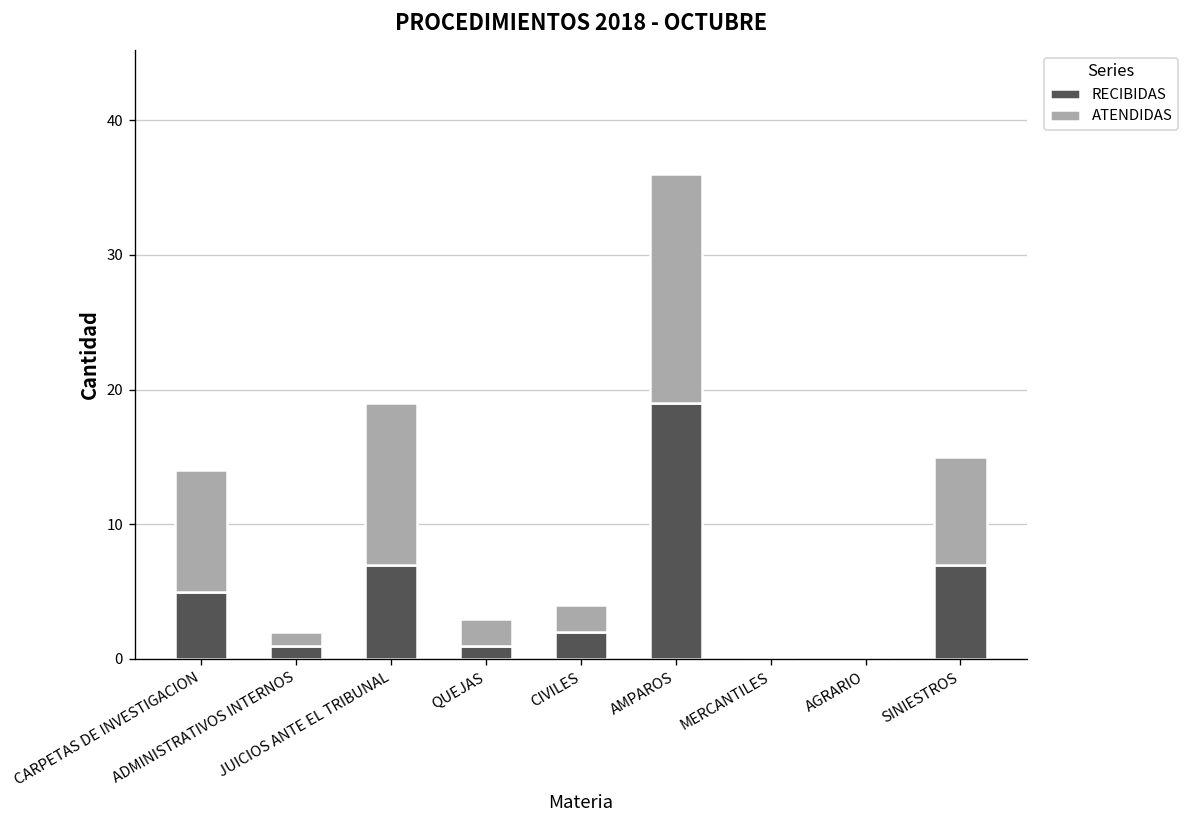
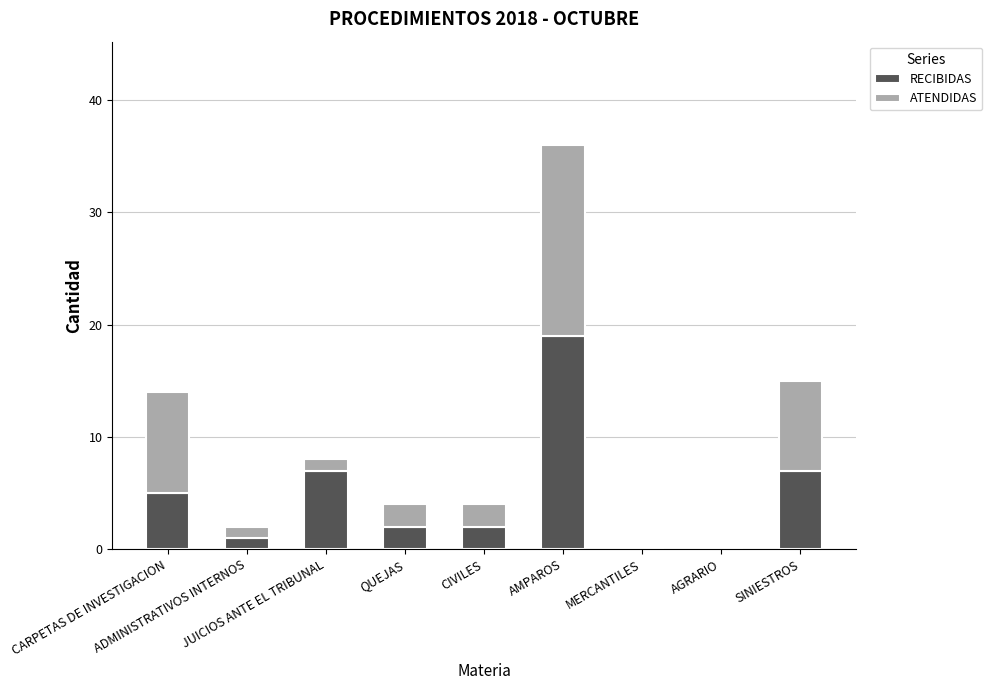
  {
    "RECIBIDAS": {
      "CARPETAS DE INVESTIGACION": 5,
      "ADMINISTRATIVOS INTERNOS": 1,
      "JUICIOS ANTE EL TRIBUNAL": 7,
-     "QUEJAS": 1,
+     "QUEJAS": 2,
      "CIVILES": 2,
      "AMPAROS": 19,
      "MERCANTILES": 0,
      "AGRARIO": 0,
      "SINIESTROS": 7
    },
    "ATENDIDAS": {
      "CARPETAS DE INVESTIGACION": 9,
      "ADMINISTRATIVOS INTERNOS": 1,
-     "JUICIOS ANTE EL TRIBUNAL": 12,
+     "JUICIOS ANTE EL TRIBUNAL": 1,
      "QUEJAS": 2,
      "CIVILES": 2,
      "AMPAROS": 17,
      "MERCANTILES": 0,
      "AGRARIO": 0,
      "SINIESTROS": 8
    }
  }
